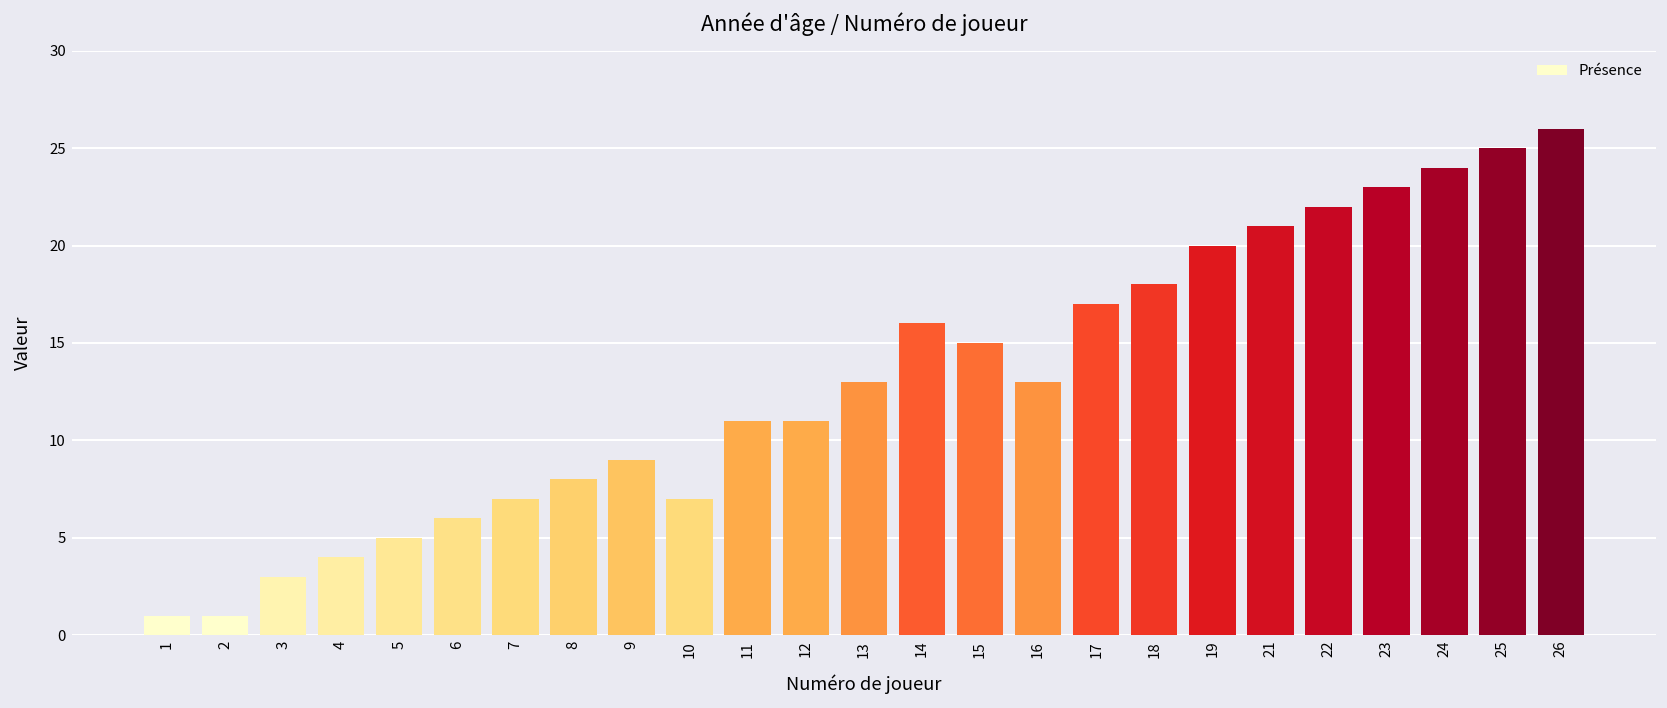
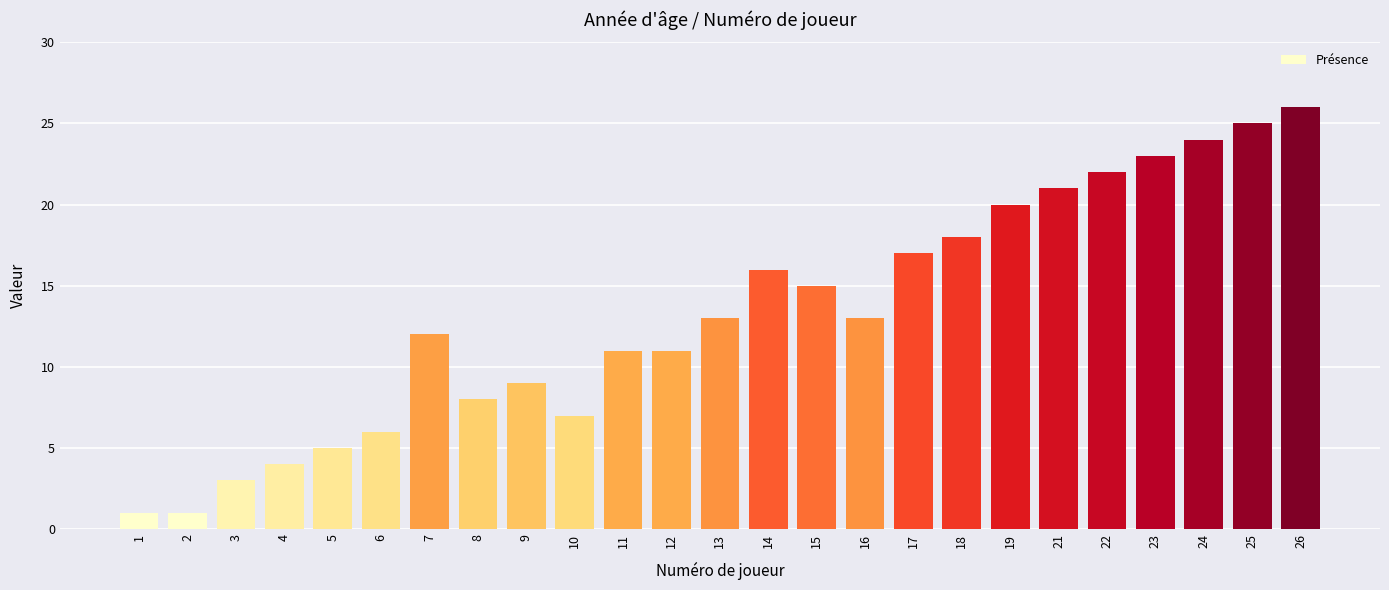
  {
    "1": 1,
    "2": 1,
    "3": 3,
    "4": 4,
    "5": 5,
    "6": 6,
-   "7": 7,
+   "7": 12,
    "8": 8,
    "9": 9,
    "10": 7,
    "11": 11,
    "12": 11,
    "13": 13,
    "14": 16,
    "15": 15,
    "16": 13,
    "17": 17,
    "18": 18,
    "19": 20,
    "21": 21,
    "22": 22,
    "23": 23,
    "24": 24,
    "25": 25,
    "26": 26
  }
